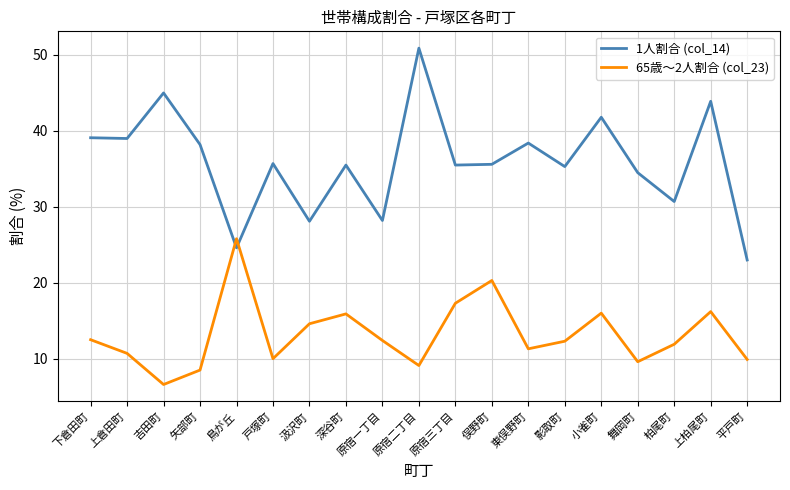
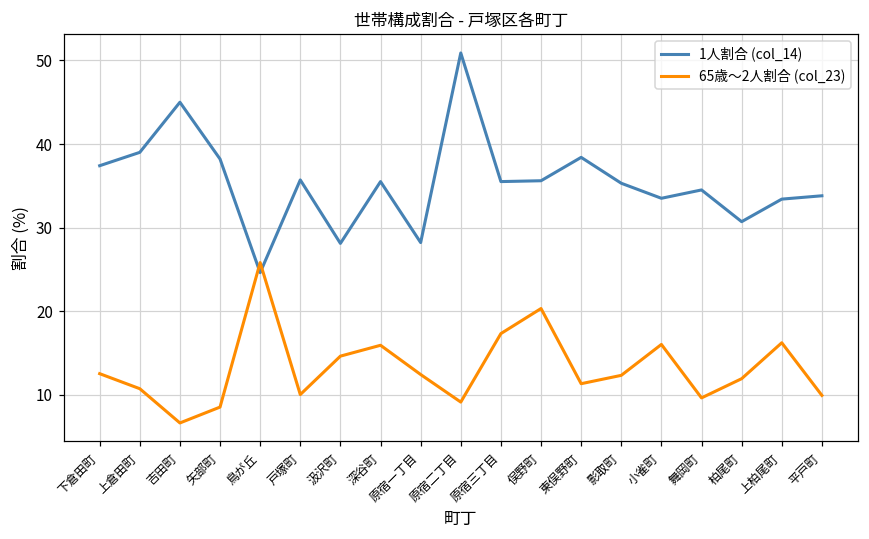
  {
    "1人割合 (col_14)": {
-     "下倉田町": 39,
+     "下倉田町": 37,
      "上倉田町": 39,
      "吉田町": 45,
      "矢部町": 38,
      "鳥が丘": 25,
      "戸塚町": 36,
      "汲沢町": 28,
      "深谷町": 36,
      "原宿一丁目": 28,
      "原宿二丁目": 51,
      "原宿三丁目": 36,
      "俣野町": 36,
      "東俣野町": 38,
      "影取町": 35,
-     "小雀町": 42,
+     "小雀町": 34,
      "舞岡町": 35,
      "柏尾町": 31,
-     "上柏尾町": 44,
-     "平戸町": 23
+     "上柏尾町": 33,
+     "平戸町": 34
    },
    "65歳～2人割合 (col_23)": {
      "下倉田町": 13,
      "上倉田町": 11,
      "吉田町": 7,
      "矢部町": 9,
      "鳥が丘": 26,
      "戸塚町": 10,
      "汲沢町": 15,
      "深谷町": 16,
      "原宿一丁目": 12,
      "原宿二丁目": 9,
      "原宿三丁目": 17,
      "俣野町": 20,
      "東俣野町": 11,
      "影取町": 12,
      "小雀町": 16,
      "舞岡町": 10,
      "柏尾町": 12,
      "上柏尾町": 16,
      "平戸町": 10
    }
  }
